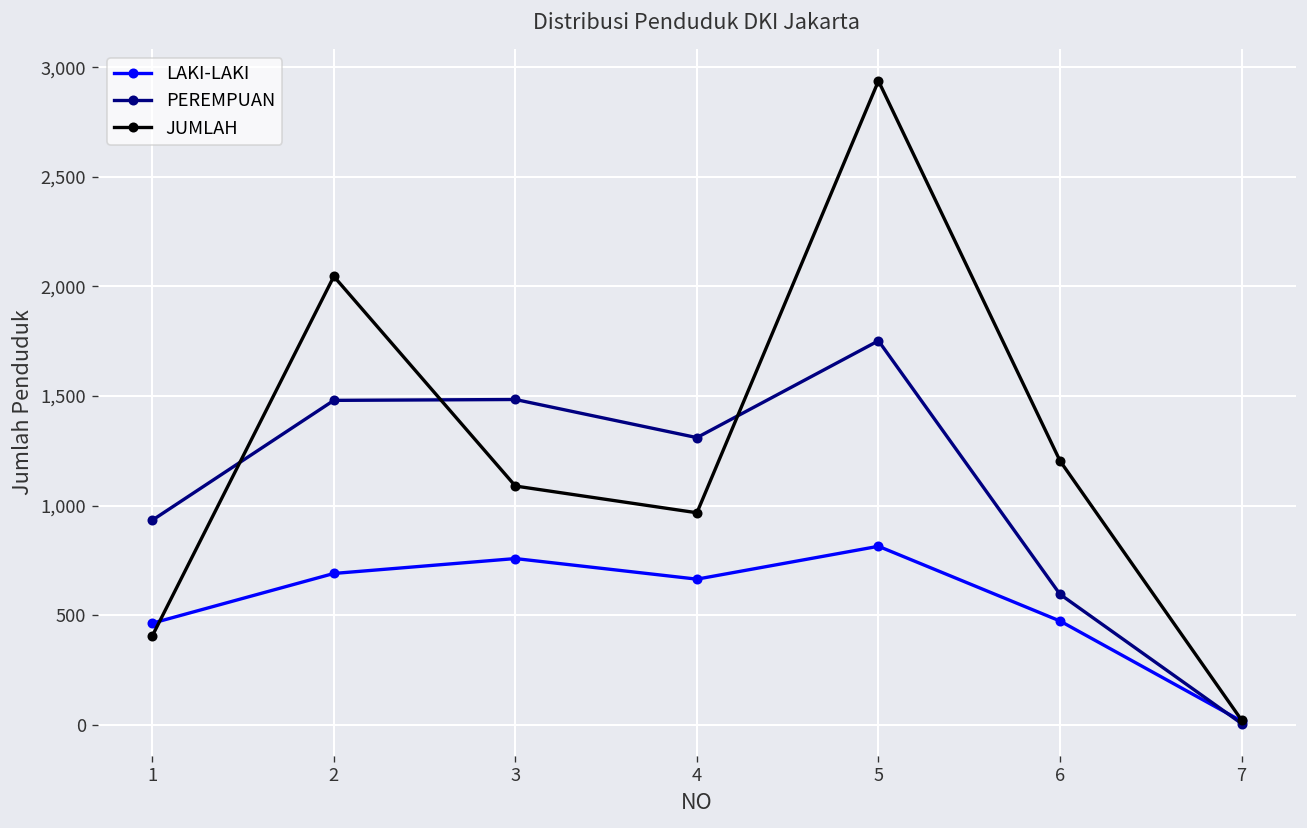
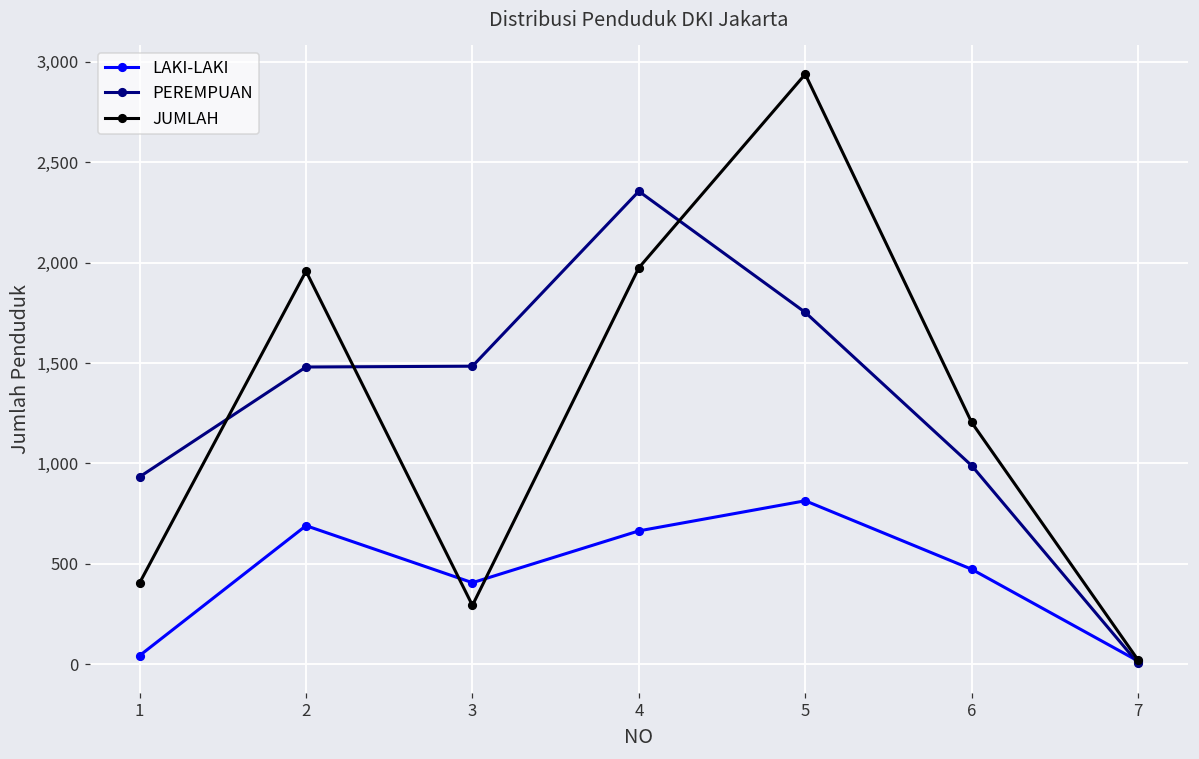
  {
    "LAKI-LAKI": {
-     "1": "460",
+     "1": "40",
      "2": "690",
-     "3": "760",
+     "3": "410",
      "4": "660",
      "5": "810",
      "6": "470"
    },
    "PEREMPUAN": {
      "1": "930",
      "2": "1,480",
      "3": "1,480",
-     "4": "1,310",
+     "4": "2,360",
      "5": "1,750",
-     "6": "600"
+     "6": "990"
    },
    "JUMLAH": {
      "1": "410",
-     "2": "2,050",
-     "3": "1,090",
-     "4": "970",
+     "2": "1,960",
+     "3": "290",
+     "4": "1,970",
      "5": "2,940",
      "6": "1,200"
    }
  }
